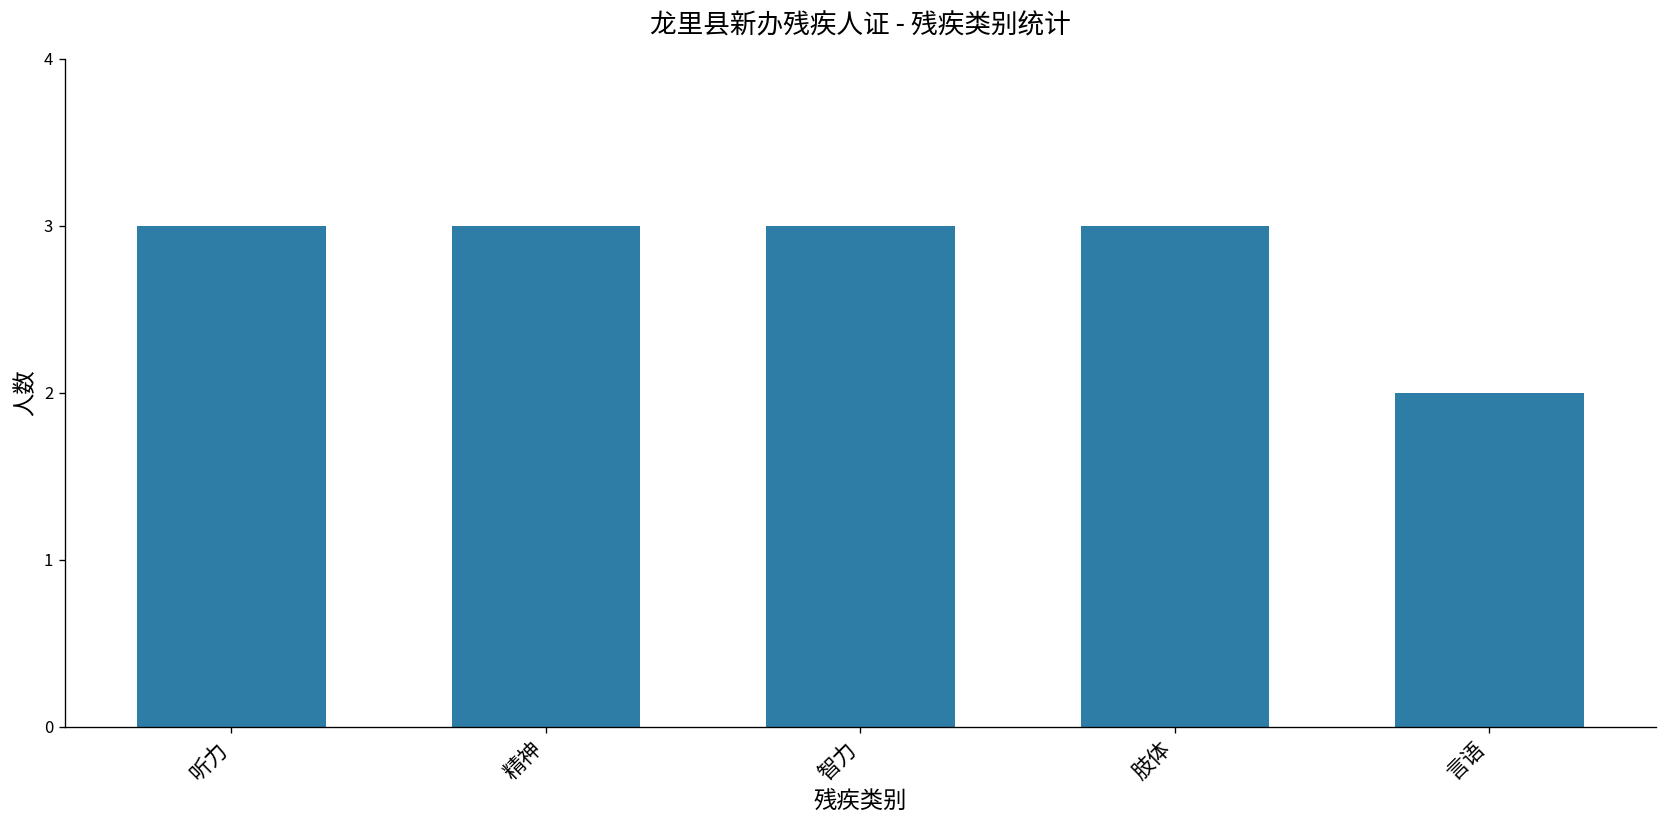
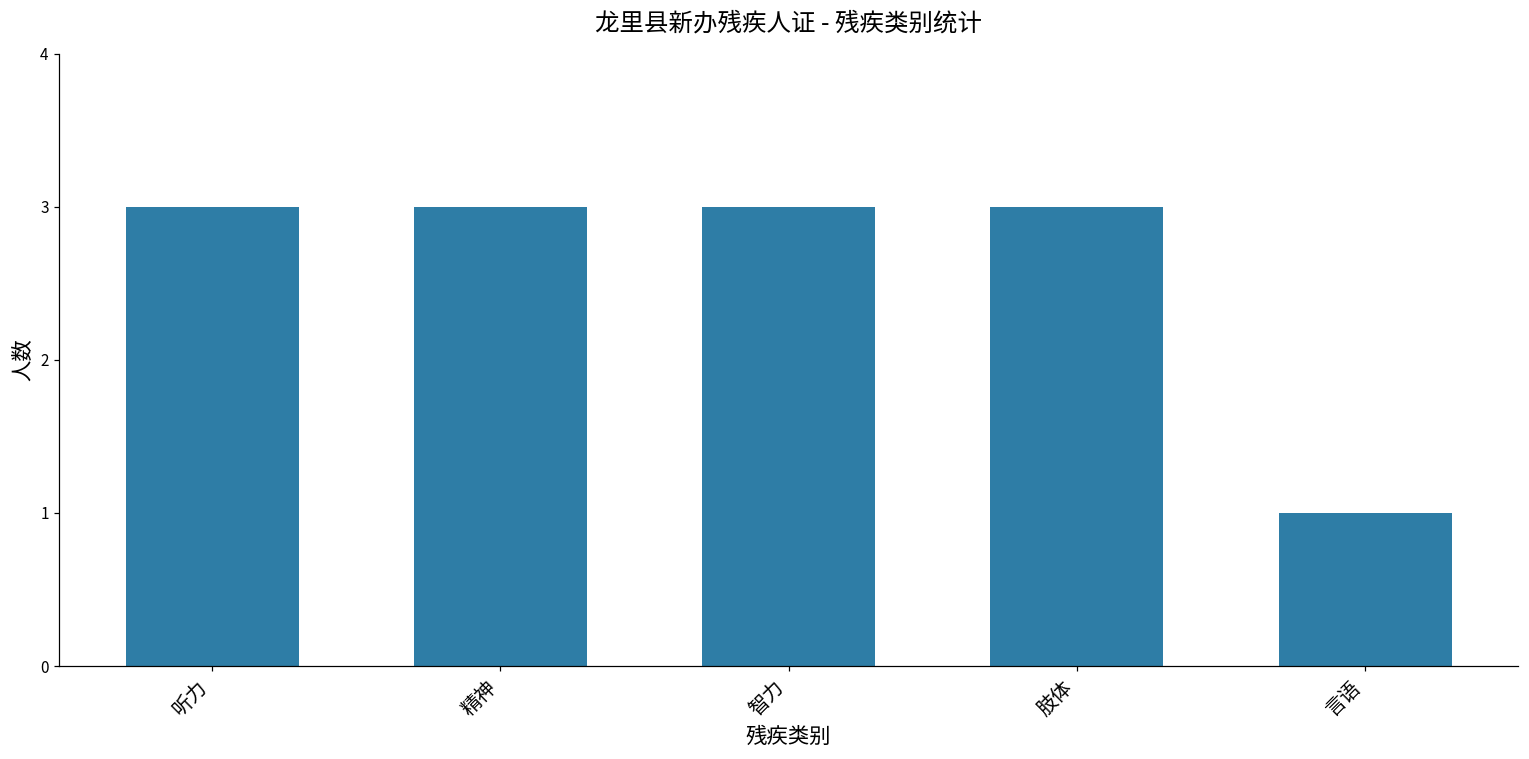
  {
    "听力": 3,
    "精神": 3,
    "智力": 3,
    "肢体": 3,
-   "言语": 2
+   "言语": 1
  }
